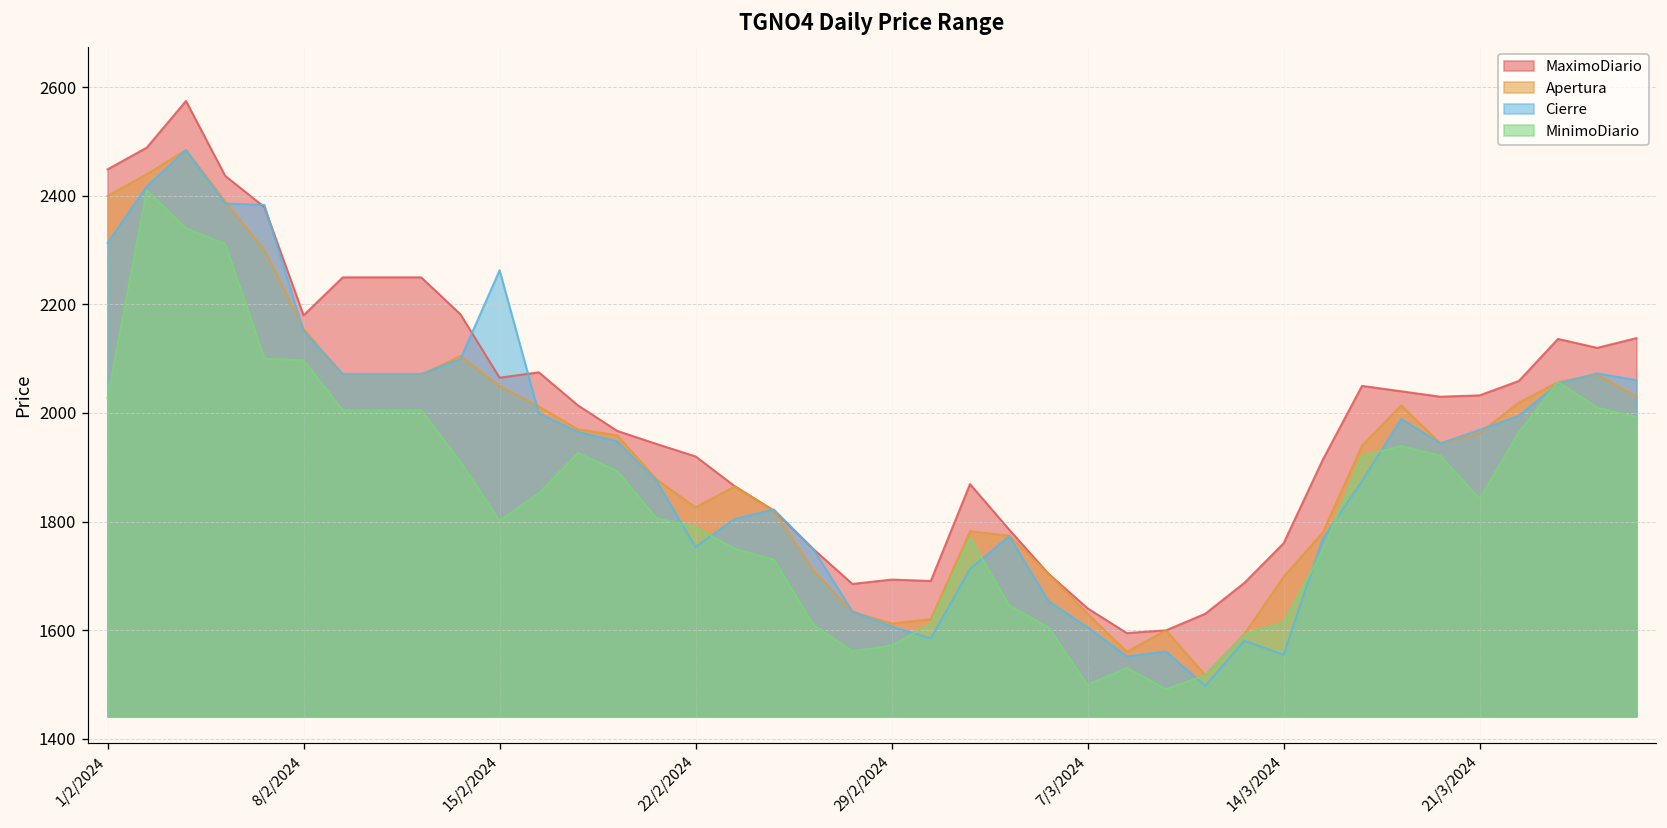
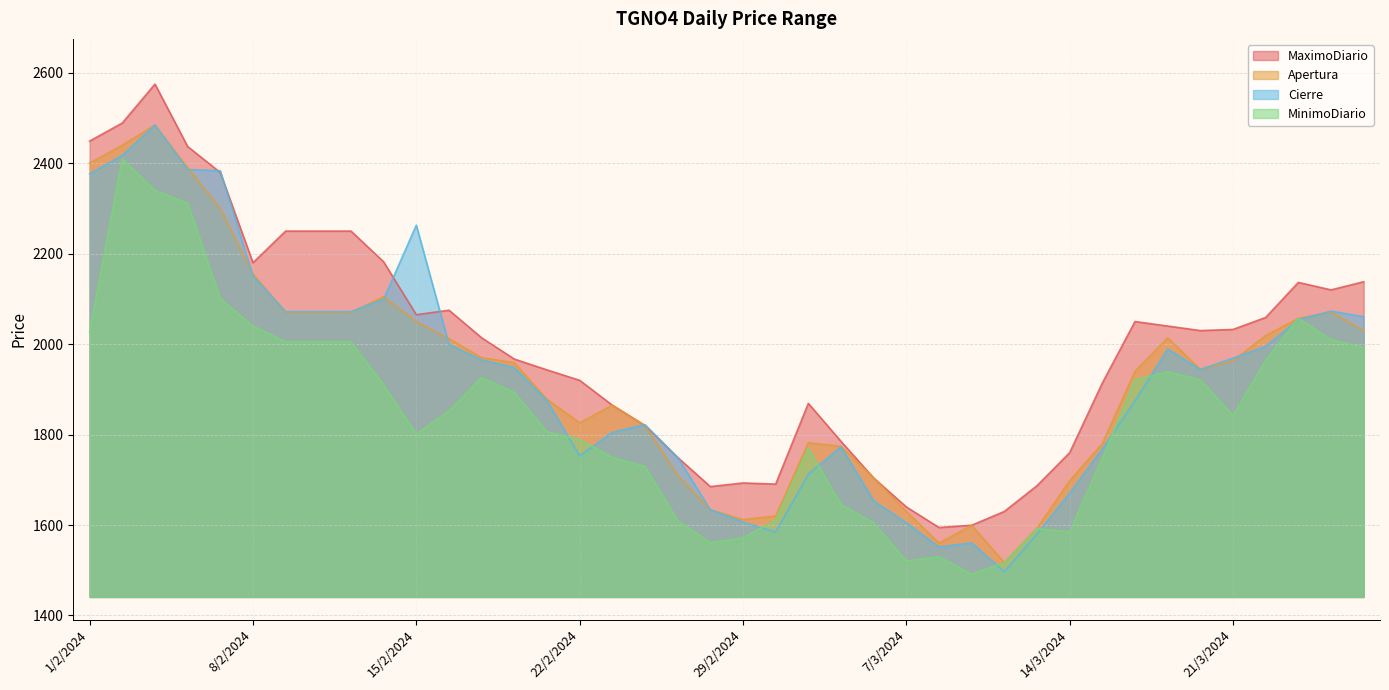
  {
    "Cierre": {
-     "1/2/2024": 2310,
+     "1/2/2024": 2380,
      "15/2/2024": 2260,
      "22/2/2024": 1750,
      "7/3/2024": 1610,
-     "14/3/2024": 1550,
+     "14/3/2024": 1670,
      "21/3/2024": 1970
    },
    "MinimoDiario": {
      "1/2/2024": 2030,
-     "8/2/2024": 2100,
+     "8/2/2024": 2040,
      "15/2/2024": 1800,
      "22/2/2024": 1790,
      "29/2/2024": 1570,
-     "7/3/2024": 1500,
-     "14/3/2024": 1610,
+     "7/3/2024": 1520,
+     "14/3/2024": 1590,
      "21/3/2024": 1840
    }
  }
